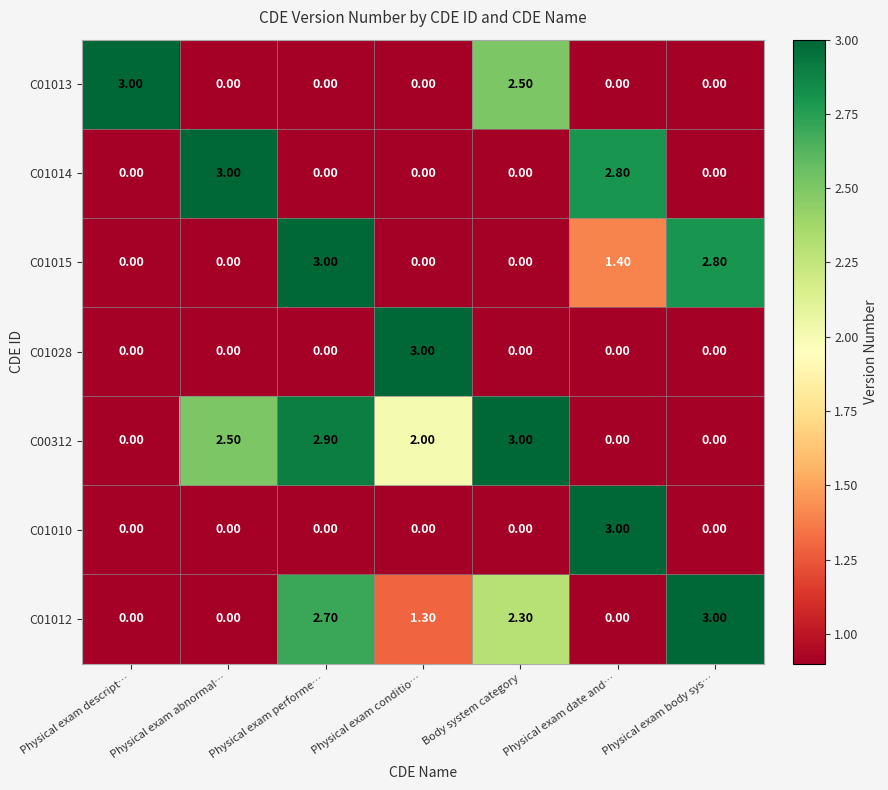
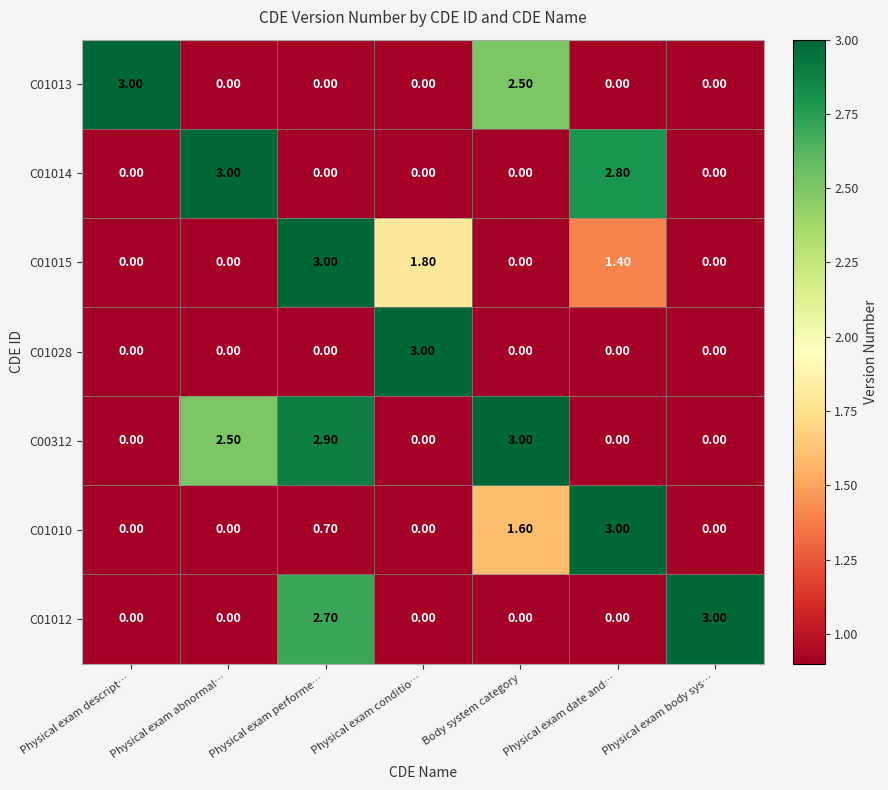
  {
    "C01013": {
      "Physical exam descript…": 3.00,
      "Physical exam abnormal…": 0.00,
      "Physical exam performe…": 0.00,
      "Physical exam conditio…": 0.00,
      "Body system category": 2.50,
      "Physical exam date and…": 0.00,
      "Physical exam body sys…": 0.00
    },
    "C01014": {
      "Physical exam descript…": 0.00,
      "Physical exam abnormal…": 3.00,
      "Physical exam performe…": 0.00,
      "Physical exam conditio…": 0.00,
      "Body system category": 0.00,
      "Physical exam date and…": 2.80,
      "Physical exam body sys…": 0.00
    },
    "C01015": {
      "Physical exam descript…": 0.00,
      "Physical exam abnormal…": 0.00,
      "Physical exam performe…": 3.00,
-     "Physical exam conditio…": 0.00,
+     "Physical exam conditio…": 1.80,
      "Body system category": 0.00,
      "Physical exam date and…": 1.40,
-     "Physical exam body sys…": 2.80
+     "Physical exam body sys…": 0.00
    },
    "C01028": {
      "Physical exam descript…": 0.00,
      "Physical exam abnormal…": 0.00,
      "Physical exam performe…": 0.00,
      "Physical exam conditio…": 3.00,
      "Body system category": 0.00,
      "Physical exam date and…": 0.00,
      "Physical exam body sys…": 0.00
    },
    "C00312": {
      "Physical exam descript…": 0.00,
      "Physical exam abnormal…": 2.50,
      "Physical exam performe…": 2.90,
-     "Physical exam conditio…": 2.00,
+     "Physical exam conditio…": 0.00,
      "Body system category": 3.00,
      "Physical exam date and…": 0.00,
      "Physical exam body sys…": 0.00
    },
    "C01010": {
      "Physical exam descript…": 0.00,
      "Physical exam abnormal…": 0.00,
-     "Physical exam performe…": 0.00,
+     "Physical exam performe…": 0.70,
      "Physical exam conditio…": 0.00,
-     "Body system category": 0.00,
+     "Body system category": 1.60,
      "Physical exam date and…": 3.00,
      "Physical exam body sys…": 0.00
    },
    "C01012": {
      "Physical exam descript…": 0.00,
      "Physical exam abnormal…": 0.00,
      "Physical exam performe…": 2.70,
-     "Physical exam conditio…": 1.30,
-     "Body system category": 2.30,
+     "Physical exam conditio…": 0.00,
+     "Body system category": 0.00,
      "Physical exam date and…": 0.00,
      "Physical exam body sys…": 3.00
    }
  }
